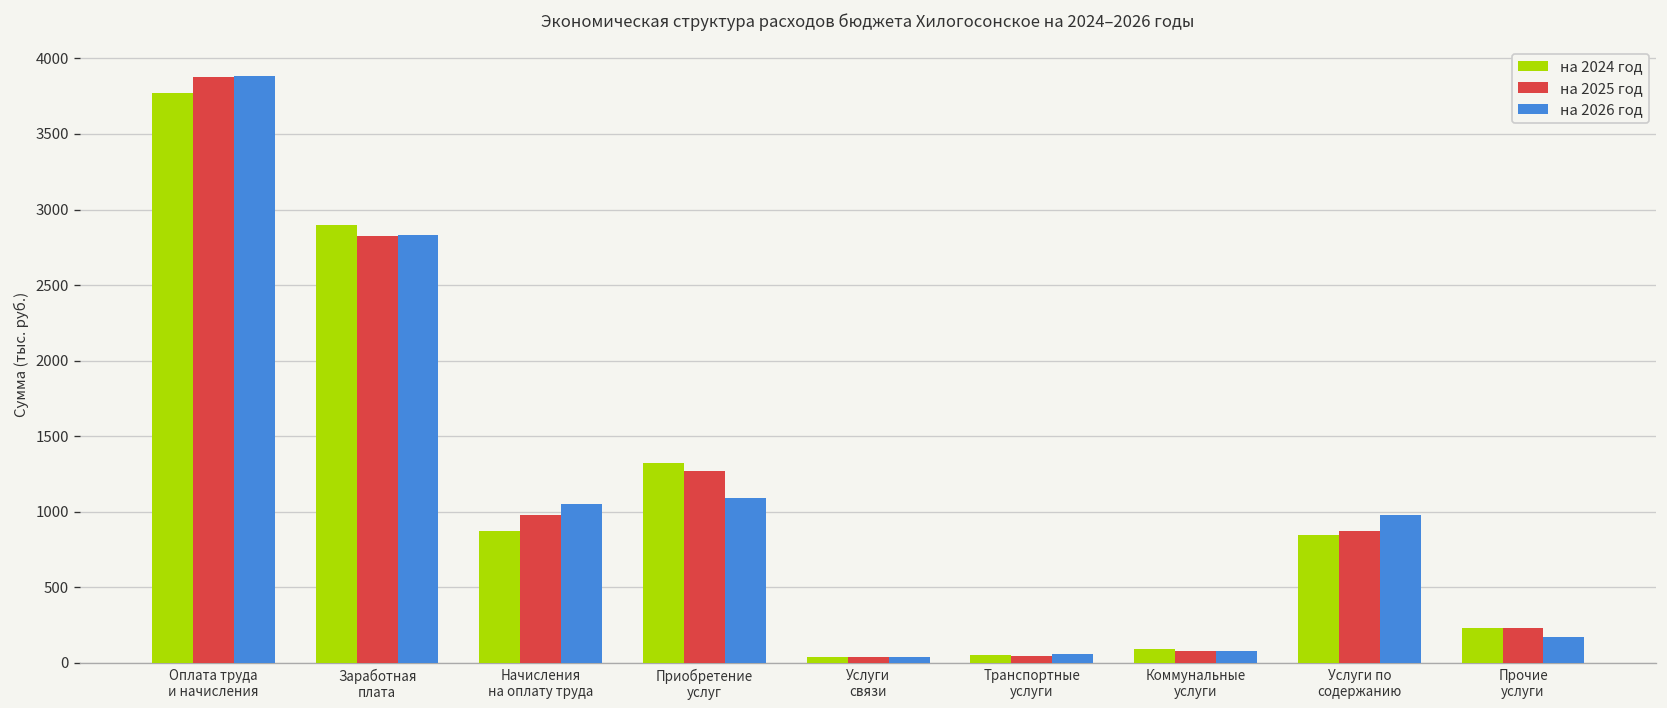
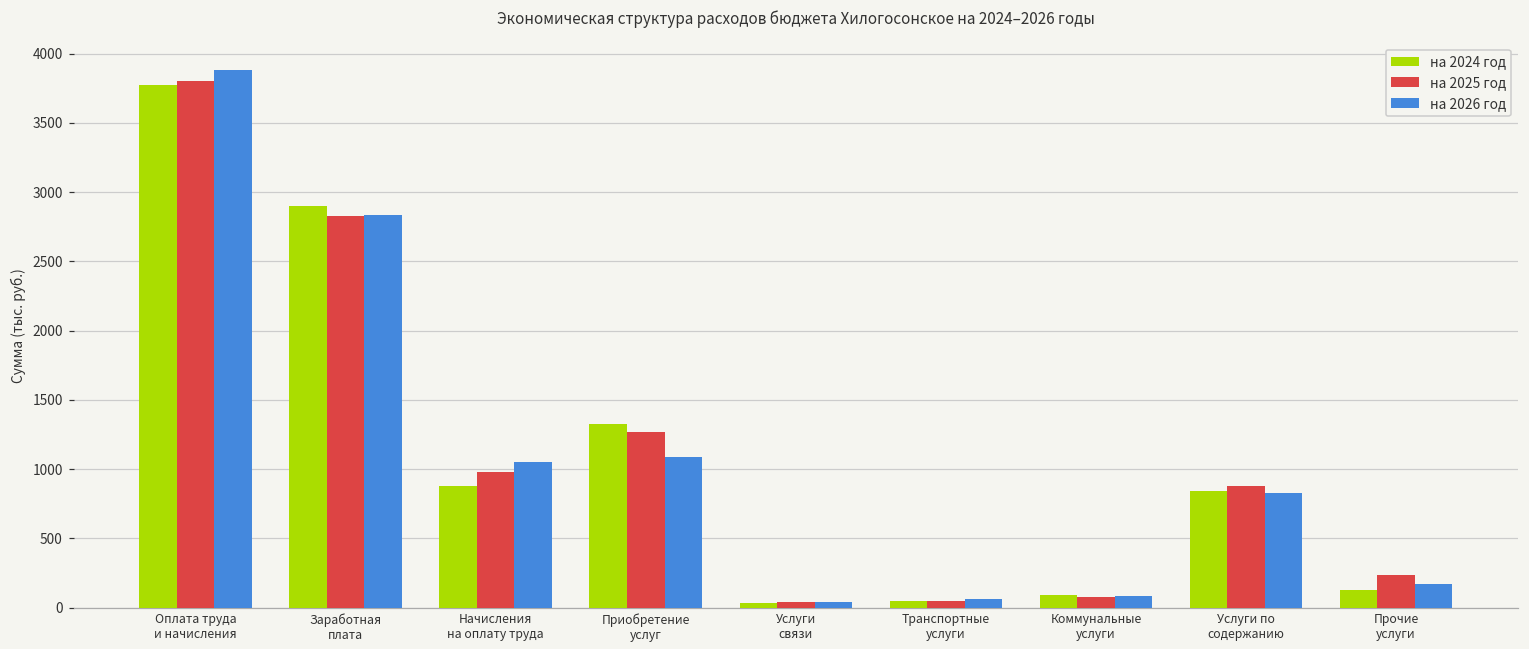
  {
    "на 2024 год": {
      "Оплата труда и начисления": 3770,
      "Заработная плата": 2900,
      "Начисления на оплату труда": 880,
      "Приобретение услуг": 1320,
      "Услуги связи": 40,
      "Транспортные услуги": 50,
      "Коммунальные услуги": 90,
      "Услуги по содержанию": 840,
-     "Прочие услуги": 230
+     "Прочие услуги": 130
    },
    "на 2025 год": {
-     "Оплата труда и начисления": 3880,
+     "Оплата труда и начисления": 3800,
      "Заработная плата": 2830,
      "Начисления на оплату труда": 980,
      "Приобретение услуг": 1270,
      "Услуги связи": 40,
      "Транспортные услуги": 50,
      "Коммунальные услуги": 80,
      "Услуги по содержанию": 880,
      "Прочие услуги": 230
    },
    "на 2026 год": {
      "Оплата труда и начисления": 3880,
      "Заработная плата": 2830,
      "Начисления на оплату труда": 1050,
      "Приобретение услуг": 1090,
      "Услуги связи": 40,
      "Транспортные услуги": 60,
      "Коммунальные услуги": 80,
-     "Услуги по содержанию": 980,
+     "Услуги по содержанию": 830,
      "Прочие услуги": 170
    }
  }
